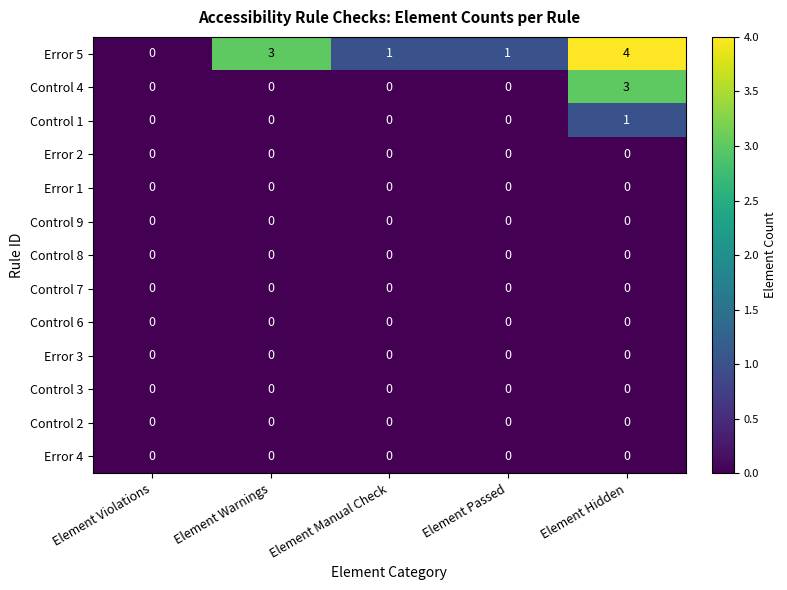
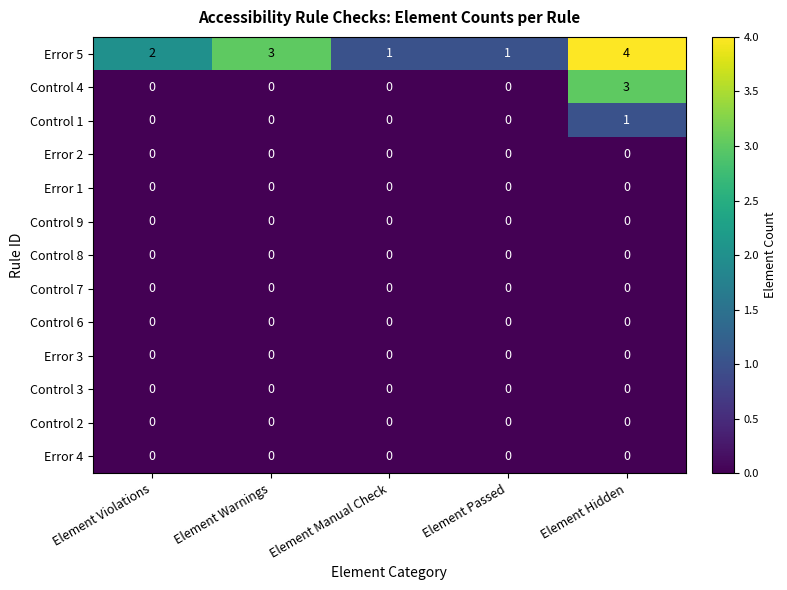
  {
    "Error 5": {
-     "Element Violations": 0,
+     "Element Violations": 2,
      "Element Warnings": 3,
      "Element Manual Check": 1,
      "Element Passed": 1,
      "Element Hidden": 4
    },
    "Control 4": {
      "Element Violations": 0,
      "Element Warnings": 0,
      "Element Manual Check": 0,
      "Element Passed": 0,
      "Element Hidden": 3
    },
    "Control 1": {
      "Element Violations": 0,
      "Element Warnings": 0,
      "Element Manual Check": 0,
      "Element Passed": 0,
      "Element Hidden": 1
    },
    "Error 2": {
      "Element Violations": 0,
      "Element Warnings": 0,
      "Element Manual Check": 0,
      "Element Passed": 0,
      "Element Hidden": 0
    },
    "Error 1": {
      "Element Violations": 0,
      "Element Warnings": 0,
      "Element Manual Check": 0,
      "Element Passed": 0,
      "Element Hidden": 0
    },
    "Control 9": {
      "Element Violations": 0,
      "Element Warnings": 0,
      "Element Manual Check": 0,
      "Element Passed": 0,
      "Element Hidden": 0
    },
    "Control 8": {
      "Element Violations": 0,
      "Element Warnings": 0,
      "Element Manual Check": 0,
      "Element Passed": 0,
      "Element Hidden": 0
    },
    "Control 7": {
      "Element Violations": 0,
      "Element Warnings": 0,
      "Element Manual Check": 0,
      "Element Passed": 0,
      "Element Hidden": 0
    },
    "Control 6": {
      "Element Violations": 0,
      "Element Warnings": 0,
      "Element Manual Check": 0,
      "Element Passed": 0,
      "Element Hidden": 0
    },
    "Error 3": {
      "Element Violations": 0,
      "Element Warnings": 0,
      "Element Manual Check": 0,
      "Element Passed": 0,
      "Element Hidden": 0
    },
    "Control 3": {
      "Element Violations": 0,
      "Element Warnings": 0,
      "Element Manual Check": 0,
      "Element Passed": 0,
      "Element Hidden": 0
    },
    "Control 2": {
      "Element Violations": 0,
      "Element Warnings": 0,
      "Element Manual Check": 0,
      "Element Passed": 0,
      "Element Hidden": 0
    },
    "Error 4": {
      "Element Violations": 0,
      "Element Warnings": 0,
      "Element Manual Check": 0,
      "Element Passed": 0,
      "Element Hidden": 0
    }
  }
